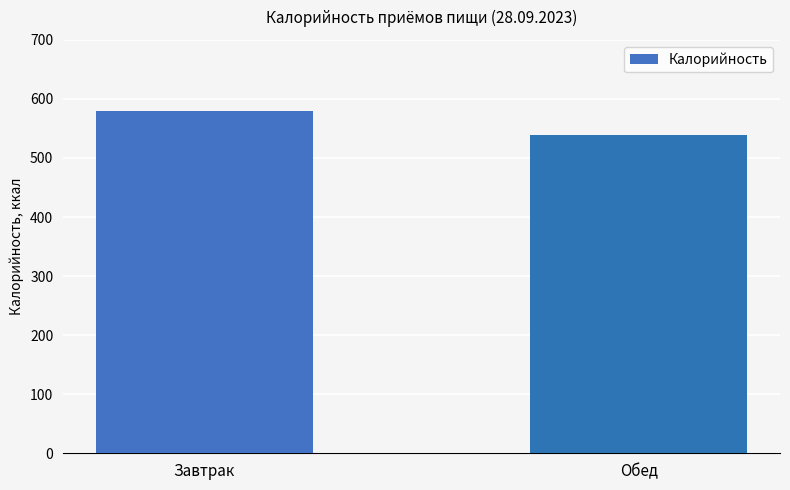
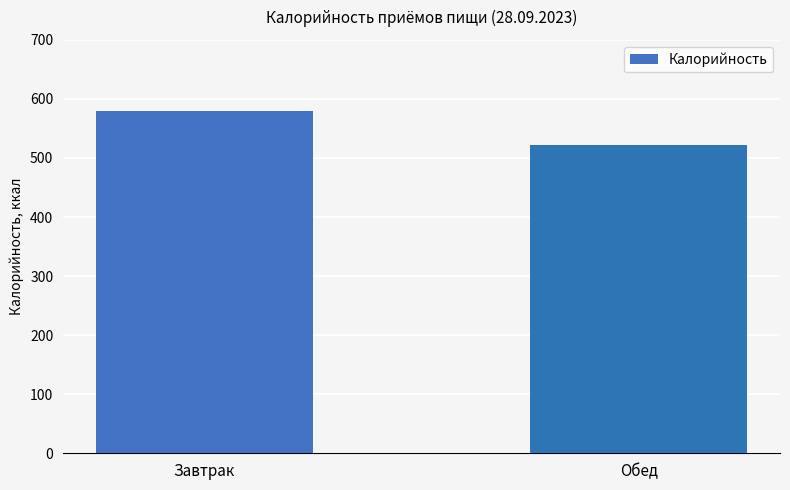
  {
    "Завтрак": 580,
-   "Обед": 540
+   "Обед": 520
  }
